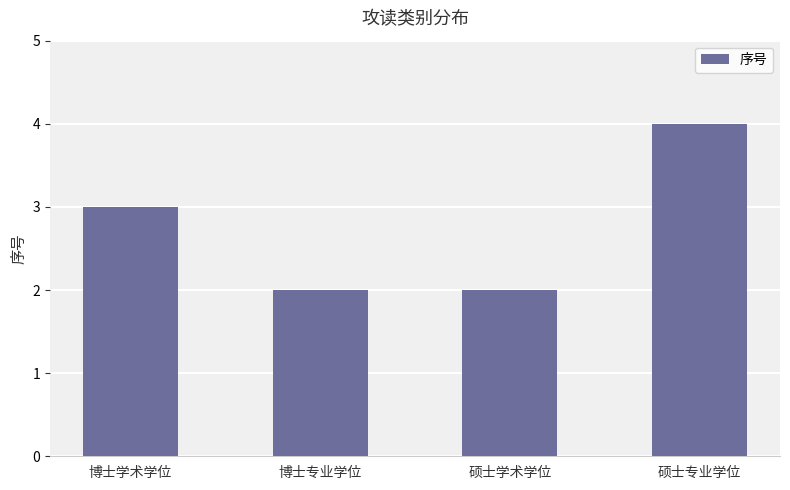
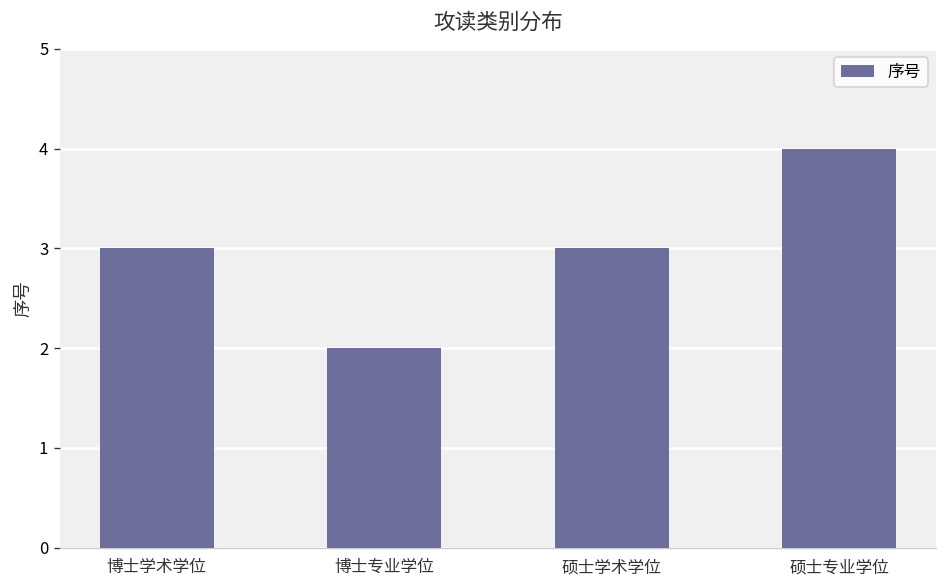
  {
    "博士学术学位": 3,
    "博士专业学位": 2,
-   "硕士学术学位": 2,
+   "硕士学术学位": 3,
    "硕士专业学位": 4
  }
